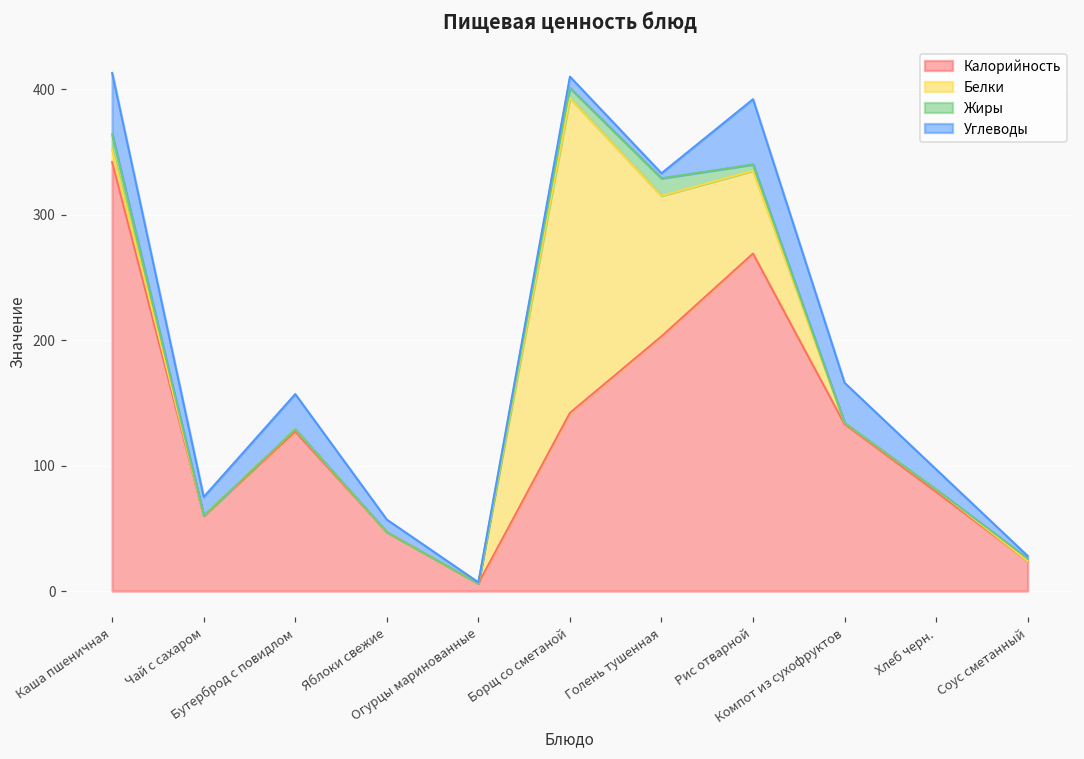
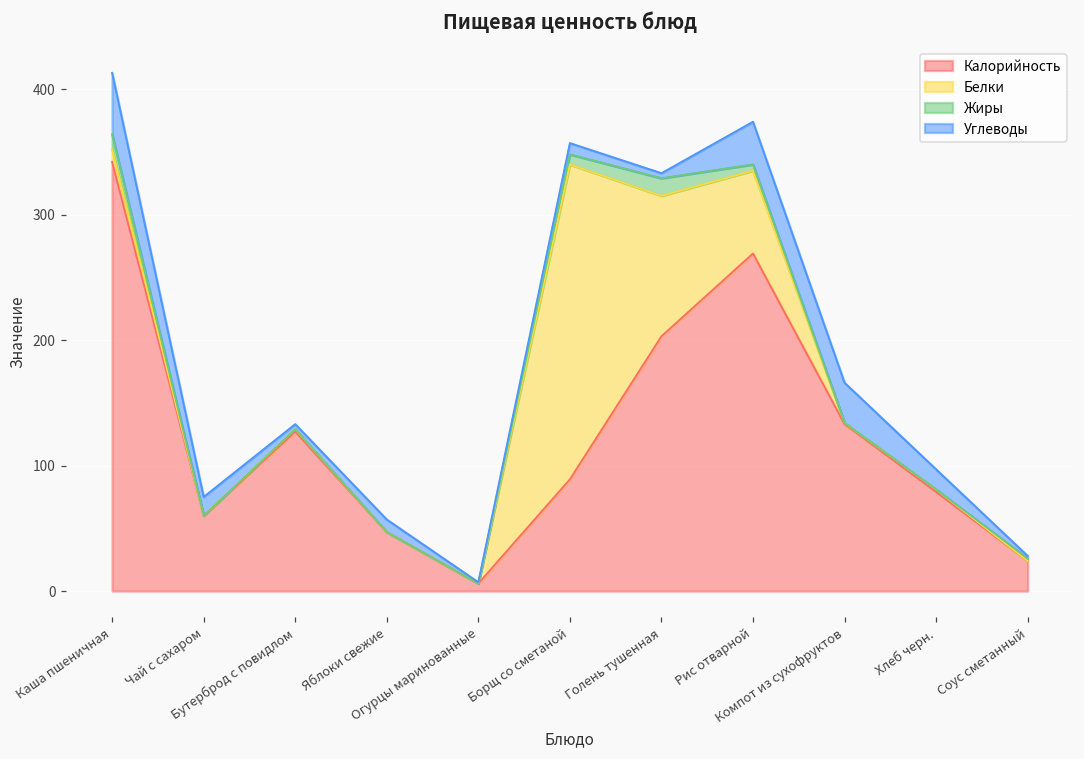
  {
    "Калорийность": {
      "Каша пшеничная": 342,
-     "Борщ со сметаной": 142,
+     "Борщ со сметаной": 89,
      "Голень тушенная": 203,
      "Рис отварной": 269
    },
    "Белки": {
      "Каша пшеничная": 10,
      "Борщ со сметаной": 251,
      "Голень тушенная": 112,
      "Рис отварной": 66
    },
    "Жиры": {
      "Каша пшеничная": 12,
      "Борщ со сметаной": 8,
      "Голень тушенная": 14,
      "Рис отварной": 5
    },
    "Углеводы": {
      "Каша пшеничная": 49,
      "Чай с сахаром": 15,
-     "Бутерброд с повидлом": 28,
+     "Бутерброд с повидлом": 4,
      "Яблоки свежие": 10,
      "Борщ со сметаной": 9,
      "Голень тушенная": 4,
-     "Рис отварной": 52,
+     "Рис отварной": 34,
      "Компот из сухофруктов": 32,
      "Хлеб черн.": 16
    }
  }
